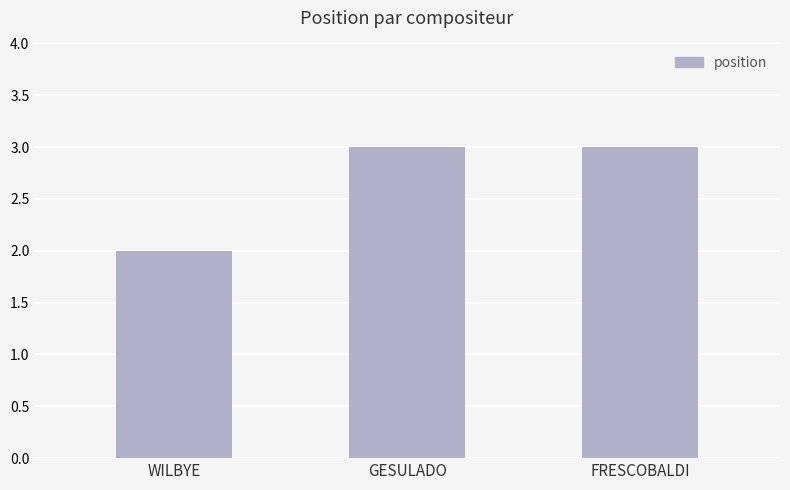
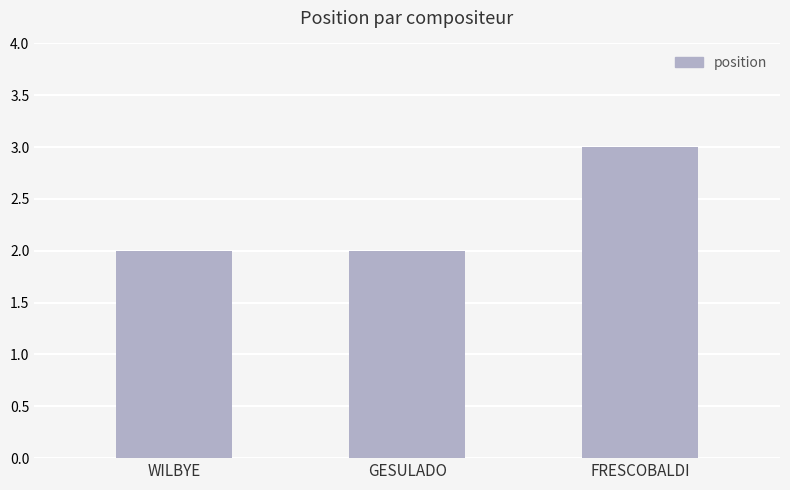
  {
    "WILBYE": 2,
-   "GESULADO": 3,
+   "GESULADO": 2,
    "FRESCOBALDI": 3
  }
